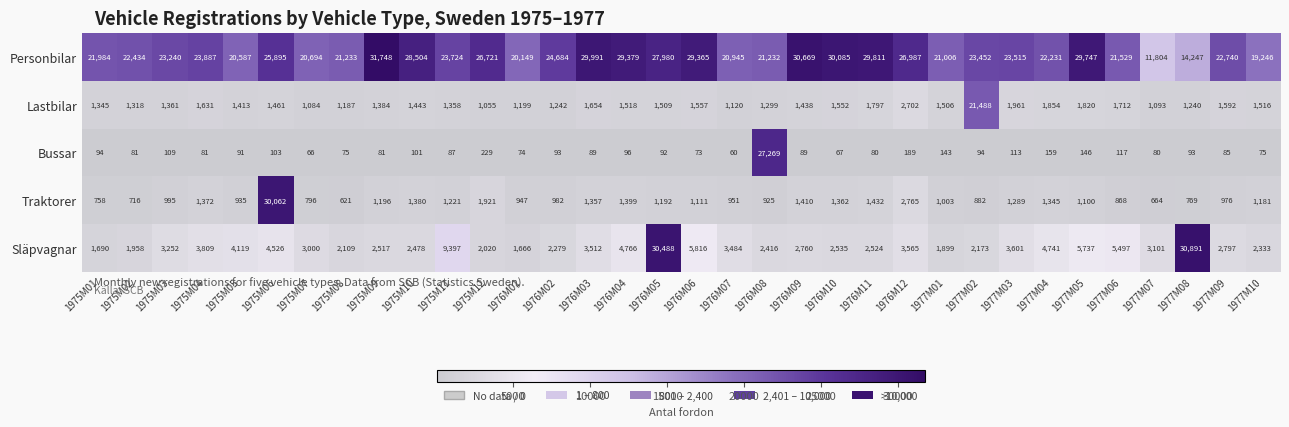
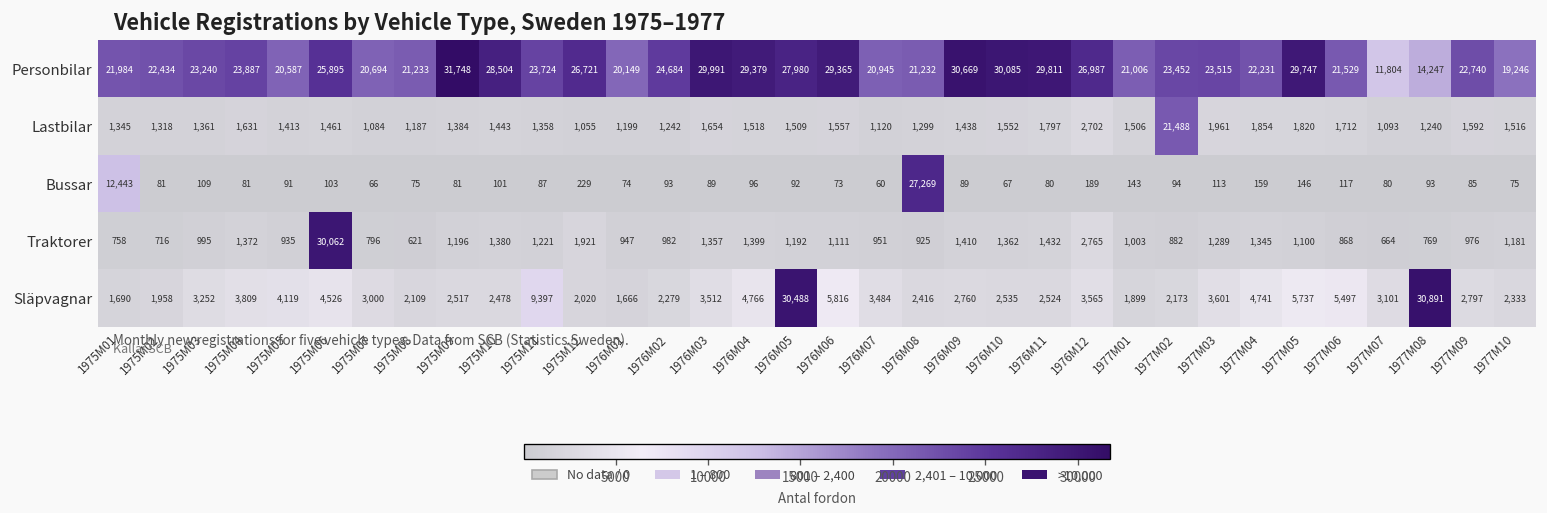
  {
    "Personbilar": {
      "1975M01": "21,984",
      "1975M02": "22,434",
      "1975M03": "23,240",
      "1975M04": "23,887",
      "1975M05": "20,587",
      "1975M06": "25,895",
      "1975M07": "20,694",
      "1975M08": "21,233",
      "1975M09": "31,748",
      "1975M10": "28,504",
      "1975M11": "23,724",
      "1975M12": "26,721",
      "1976M01": "20,149",
      "1976M02": "24,684",
      "1976M03": "29,991",
      "1976M04": "29,379",
      "1976M05": "27,980",
      "1976M06": "29,365",
      "1976M07": "20,945",
      "1976M08": "21,232",
      "1976M09": "30,669",
      "1976M10": "30,085",
      "1976M11": "29,811",
      "1976M12": "26,987",
      "1977M01": "21,006",
      "1977M02": "23,452",
      "1977M03": "23,515",
      "1977M04": "22,231",
      "1977M05": "29,747",
      "1977M06": "21,529",
      "1977M07": "11,804",
      "1977M08": "14,247",
      "1977M09": "22,740",
      "1977M10": "19,246"
    },
    "Lastbilar": {
      "1975M01": "1,345",
      "1975M02": "1,318",
      "1975M03": "1,361",
      "1975M04": "1,631",
      "1975M05": "1,413",
      "1975M06": "1,461",
      "1975M07": "1,084",
      "1975M08": "1,187",
      "1975M09": "1,384",
      "1975M10": "1,443",
      "1975M11": "1,358",
      "1975M12": "1,055",
      "1976M01": "1,199",
      "1976M02": "1,242",
      "1976M03": "1,654",
      "1976M04": "1,518",
      "1976M05": "1,509",
      "1976M06": "1,557",
      "1976M07": "1,120",
      "1976M08": "1,299",
      "1976M09": "1,438",
      "1976M10": "1,552",
      "1976M11": "1,797",
      "1976M12": "2,702",
      "1977M01": "1,506",
      "1977M02": "21,488",
      "1977M03": "1,961",
      "1977M04": "1,854",
      "1977M05": "1,820",
      "1977M06": "1,712",
      "1977M07": "1,093",
      "1977M08": "1,240",
      "1977M09": "1,592",
      "1977M10": "1,516"
    },
    "Bussar": {
-     "1975M01": "94",
+     "1975M01": "12,443",
      "1975M02": "81",
      "1975M03": "109",
      "1975M04": "81",
      "1975M05": "91",
      "1975M06": "103",
      "1975M07": "66",
      "1975M08": "75",
      "1975M09": "81",
      "1975M10": "101",
      "1975M11": "87",
      "1975M12": "229",
      "1976M01": "74",
      "1976M02": "93",
      "1976M03": "89",
      "1976M04": "96",
      "1976M05": "92",
      "1976M06": "73",
      "1976M07": "60",
      "1976M08": "27,269",
      "1976M09": "89",
      "1976M10": "67",
      "1976M11": "80",
      "1976M12": "189",
      "1977M01": "143",
      "1977M02": "94",
      "1977M03": "113",
      "1977M04": "159",
      "1977M05": "146",
      "1977M06": "117",
      "1977M07": "80",
      "1977M08": "93",
      "1977M09": "85",
      "1977M10": "75"
    },
    "Traktorer": {
      "1975M01": "758",
      "1975M02": "716",
      "1975M03": "995",
      "1975M04": "1,372",
      "1975M05": "935",
      "1975M06": "30,062",
      "1975M07": "796",
      "1975M08": "621",
      "1975M09": "1,196",
      "1975M10": "1,380",
      "1975M11": "1,221",
      "1975M12": "1,921",
      "1976M01": "947",
      "1976M02": "982",
      "1976M03": "1,357",
      "1976M04": "1,399",
      "1976M05": "1,192",
      "1976M06": "1,111",
      "1976M07": "951",
      "1976M08": "925",
      "1976M09": "1,410",
      "1976M10": "1,362",
      "1976M11": "1,432",
      "1976M12": "2,765",
      "1977M01": "1,003",
      "1977M02": "882",
      "1977M03": "1,289",
      "1977M04": "1,345",
      "1977M05": "1,100",
      "1977M06": "868",
      "1977M07": "664",
      "1977M08": "769",
      "1977M09": "976",
      "1977M10": "1,181"
    },
    "Släpvagnar": {
      "1975M01": "1,690",
      "1975M02": "1,958",
      "1975M03": "3,252",
      "1975M04": "3,809",
      "1975M05": "4,119",
      "1975M06": "4,526",
      "1975M07": "3,000",
      "1975M08": "2,109",
      "1975M09": "2,517",
      "1975M10": "2,478",
      "1975M11": "9,397",
      "1975M12": "2,020",
      "1976M01": "1,666",
      "1976M02": "2,279",
      "1976M03": "3,512",
      "1976M04": "4,766",
      "1976M05": "30,488",
      "1976M06": "5,816",
      "1976M07": "3,484",
      "1976M08": "2,416",
      "1976M09": "2,760",
      "1976M10": "2,535",
      "1976M11": "2,524",
      "1976M12": "3,565",
      "1977M01": "1,899",
      "1977M02": "2,173",
      "1977M03": "3,601",
      "1977M04": "4,741",
      "1977M05": "5,737",
      "1977M06": "5,497",
      "1977M07": "3,101",
      "1977M08": "30,891",
      "1977M09": "2,797",
      "1977M10": "2,333"
    }
  }
